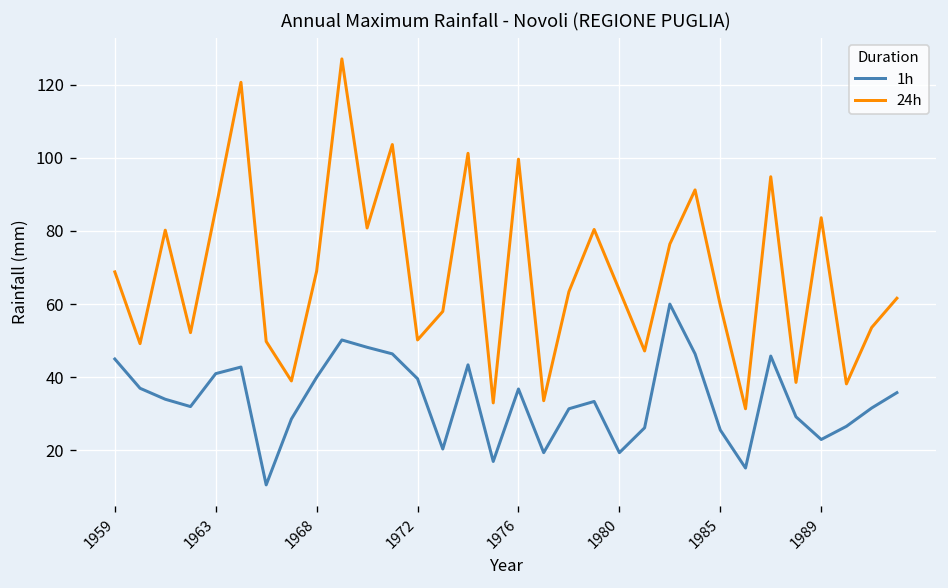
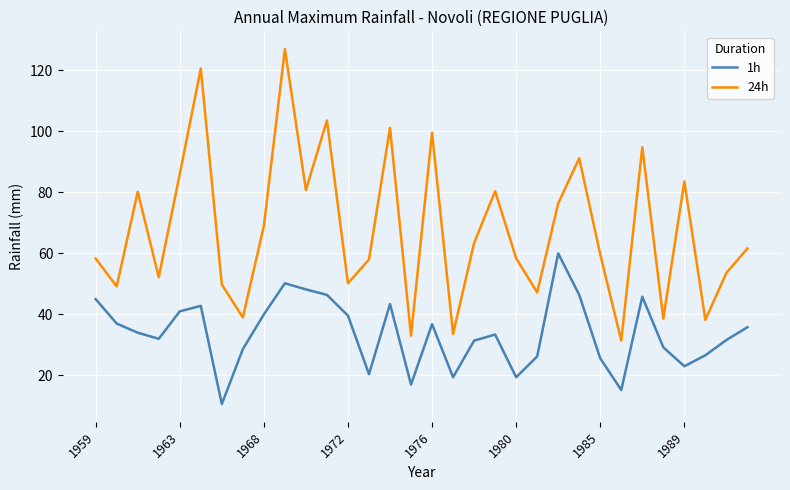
  {
    "1h": {
      "1959": 45,
      "1963": 41,
      "1968": 40,
      "1972": 40,
      "1976": 37,
      "1980": 19,
      "1985": 26,
      "1989": 23
    },
    "24h": {
-     "1959": 69,
+     "1959": 58,
      "1963": 86,
      "1968": 69,
      "1972": 50,
      "1976": 100,
-     "1980": 64,
+     "1980": 58,
      "1985": 60,
      "1989": 84
    }
  }
